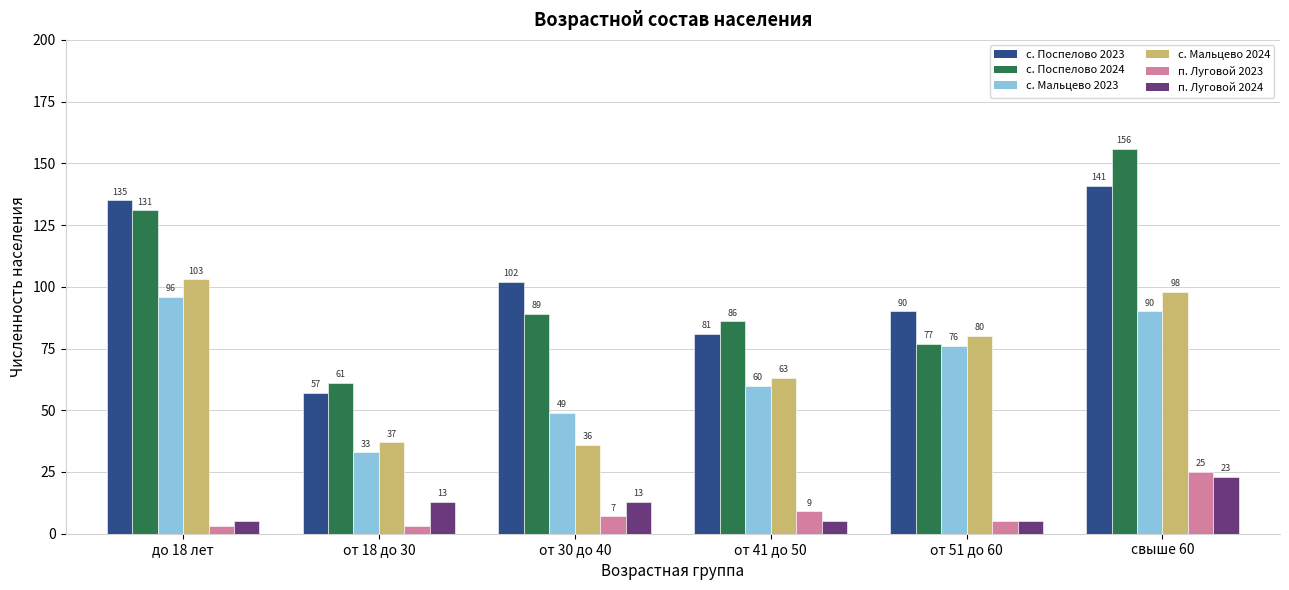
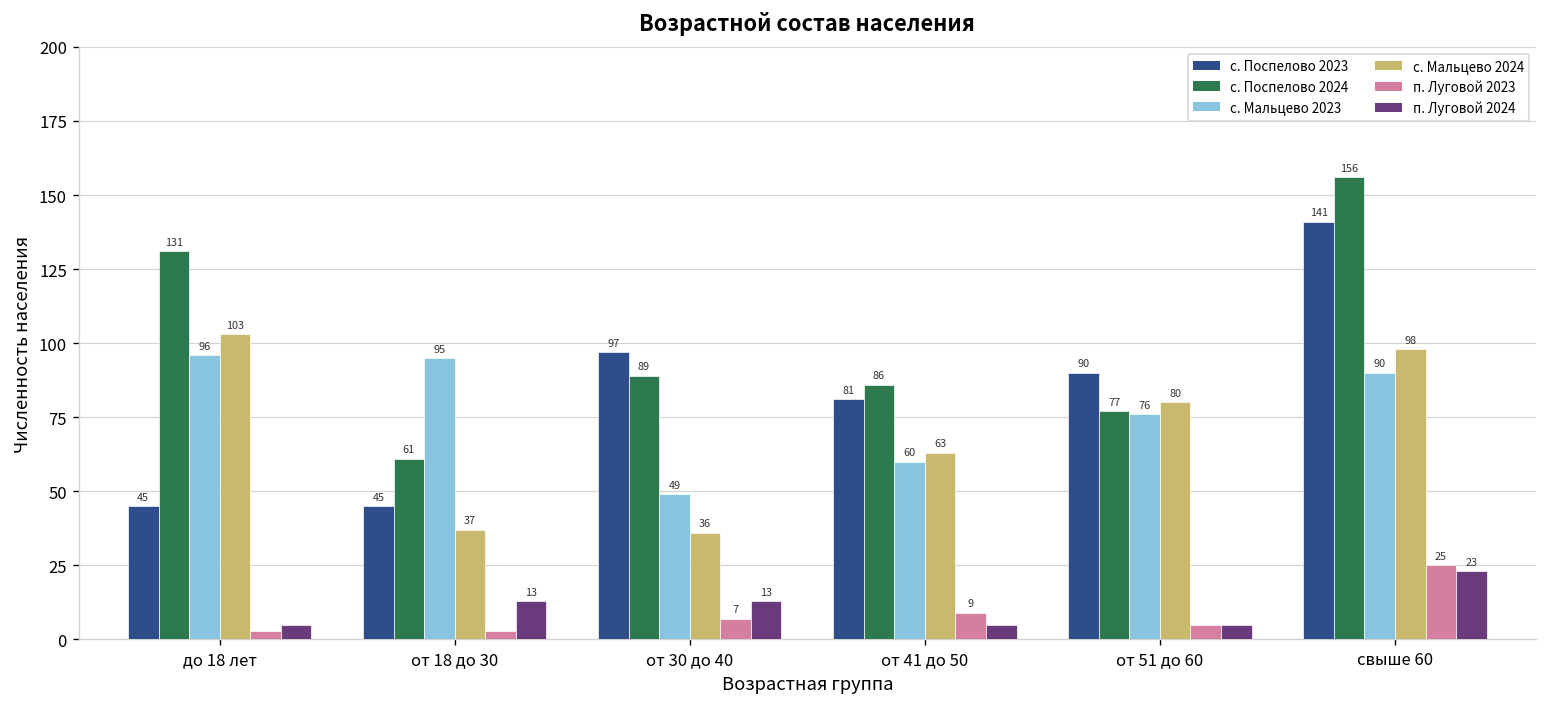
  {
    "с. Поспелово 2023": {
-     "до 18 лет": 135,
-     "от 18 до 30": 57,
-     "от 30 до 40": 102,
+     "до 18 лет": 45,
+     "от 18 до 30": 45,
+     "от 30 до 40": 97,
      "от 41 до 50": 81,
      "от 51 до 60": 90,
      "свыше 60": 141
    },
    "с. Поспелово 2024": {
      "до 18 лет": 131,
      "от 18 до 30": 61,
      "от 30 до 40": 89,
      "от 41 до 50": 86,
      "от 51 до 60": 77,
      "свыше 60": 156
    },
    "с. Мальцево 2023": {
      "до 18 лет": 96,
-     "от 18 до 30": 33,
+     "от 18 до 30": 95,
      "от 30 до 40": 49,
      "от 41 до 50": 60,
      "от 51 до 60": 76,
      "свыше 60": 90
    },
    "с. Мальцево 2024": {
      "до 18 лет": 103,
      "от 18 до 30": 37,
      "от 30 до 40": 36,
      "от 41 до 50": 63,
      "от 51 до 60": 80,
      "свыше 60": 98
    },
    "п. Луговой 2023": {
      "от 30 до 40": 7,
      "от 41 до 50": 9,
      "свыше 60": 25
    },
    "п. Луговой 2024": {
      "от 18 до 30": 13,
      "от 30 до 40": 13,
      "свыше 60": 23
    }
  }
